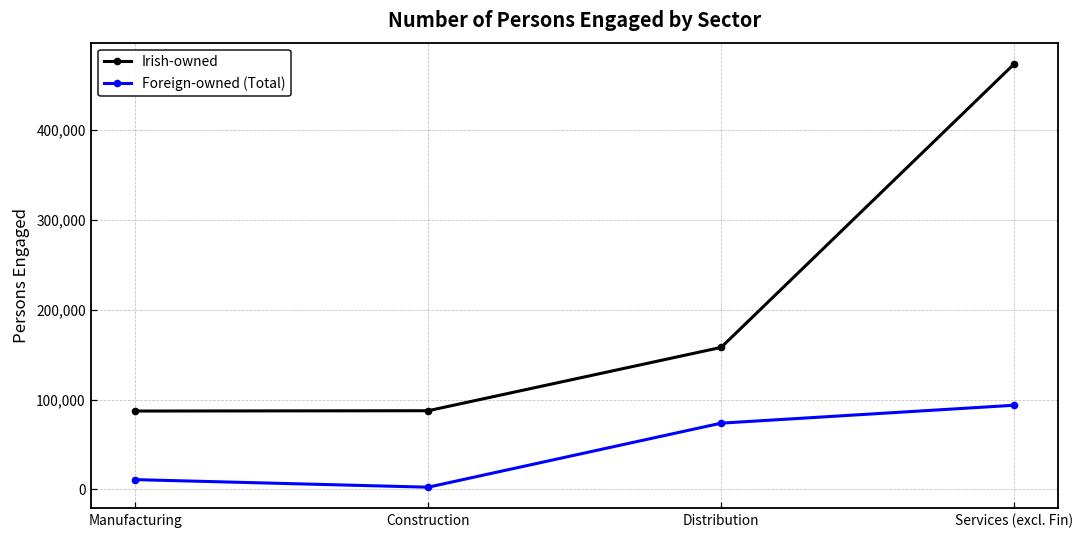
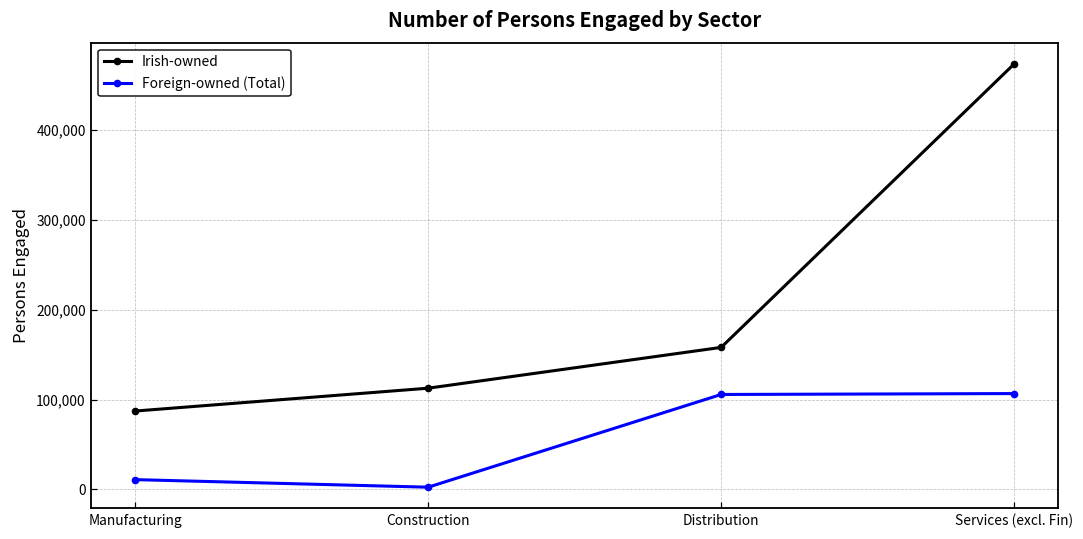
  {
    "Irish-owned": {
      "Manufacturing": "90,000",
-     "Construction": "90,000",
+     "Construction": "110,000",
      "Distribution": "160,000",
      "Services (excl. Fin)": "470,000"
    },
    "Foreign-owned (Total)": {
      "Manufacturing": "10,000",
      "Construction": "0",
-     "Distribution": "70,000",
-     "Services (excl. Fin)": "90,000"
+     "Distribution": "110,000",
+     "Services (excl. Fin)": "110,000"
    }
  }
